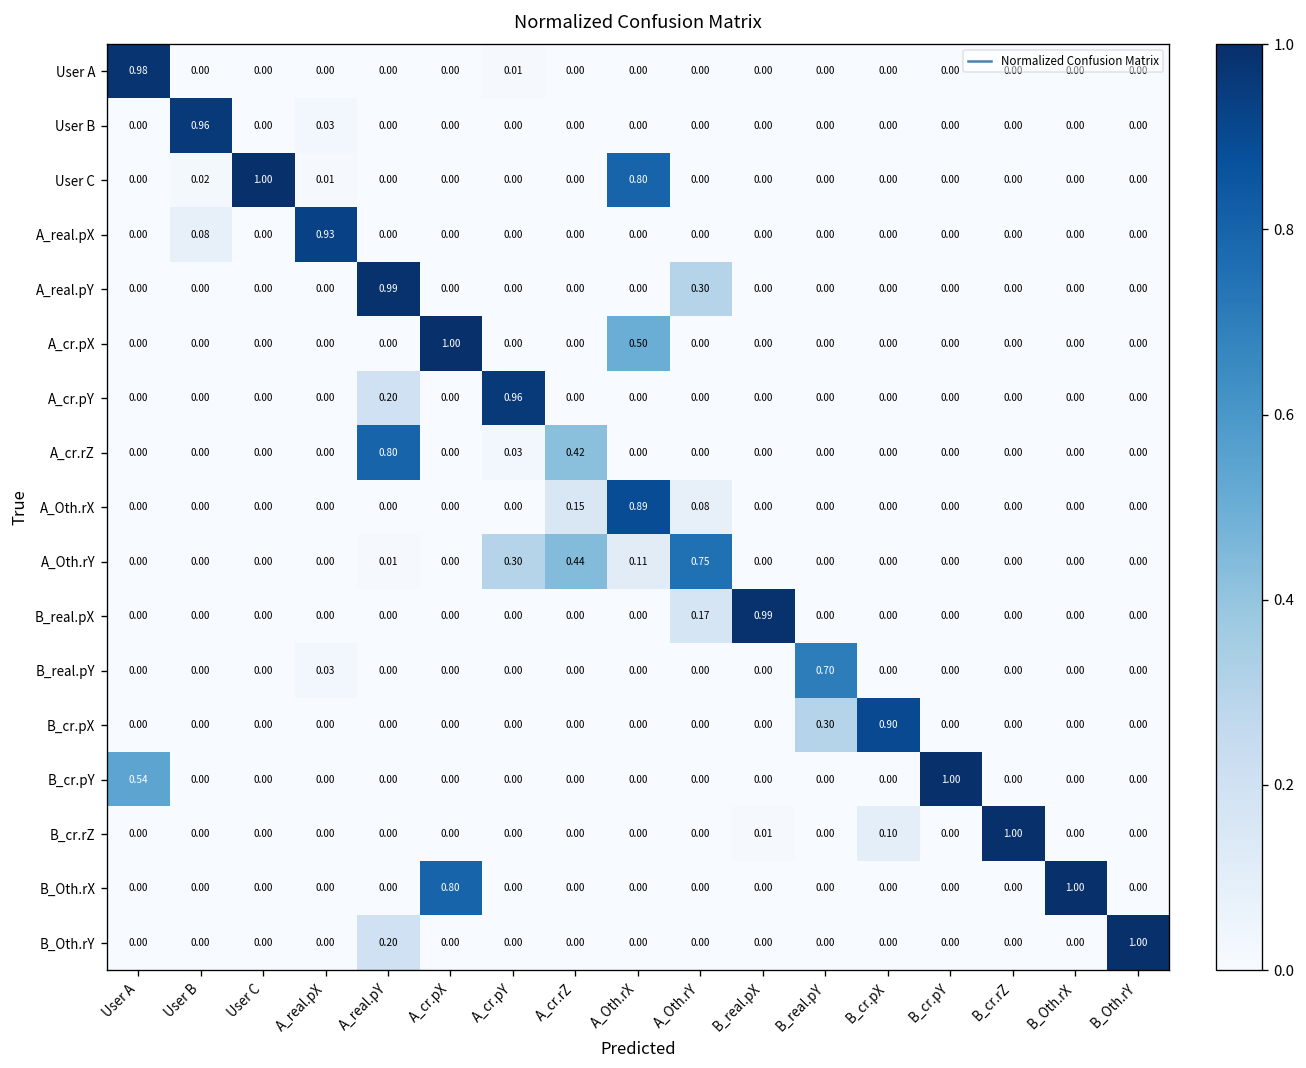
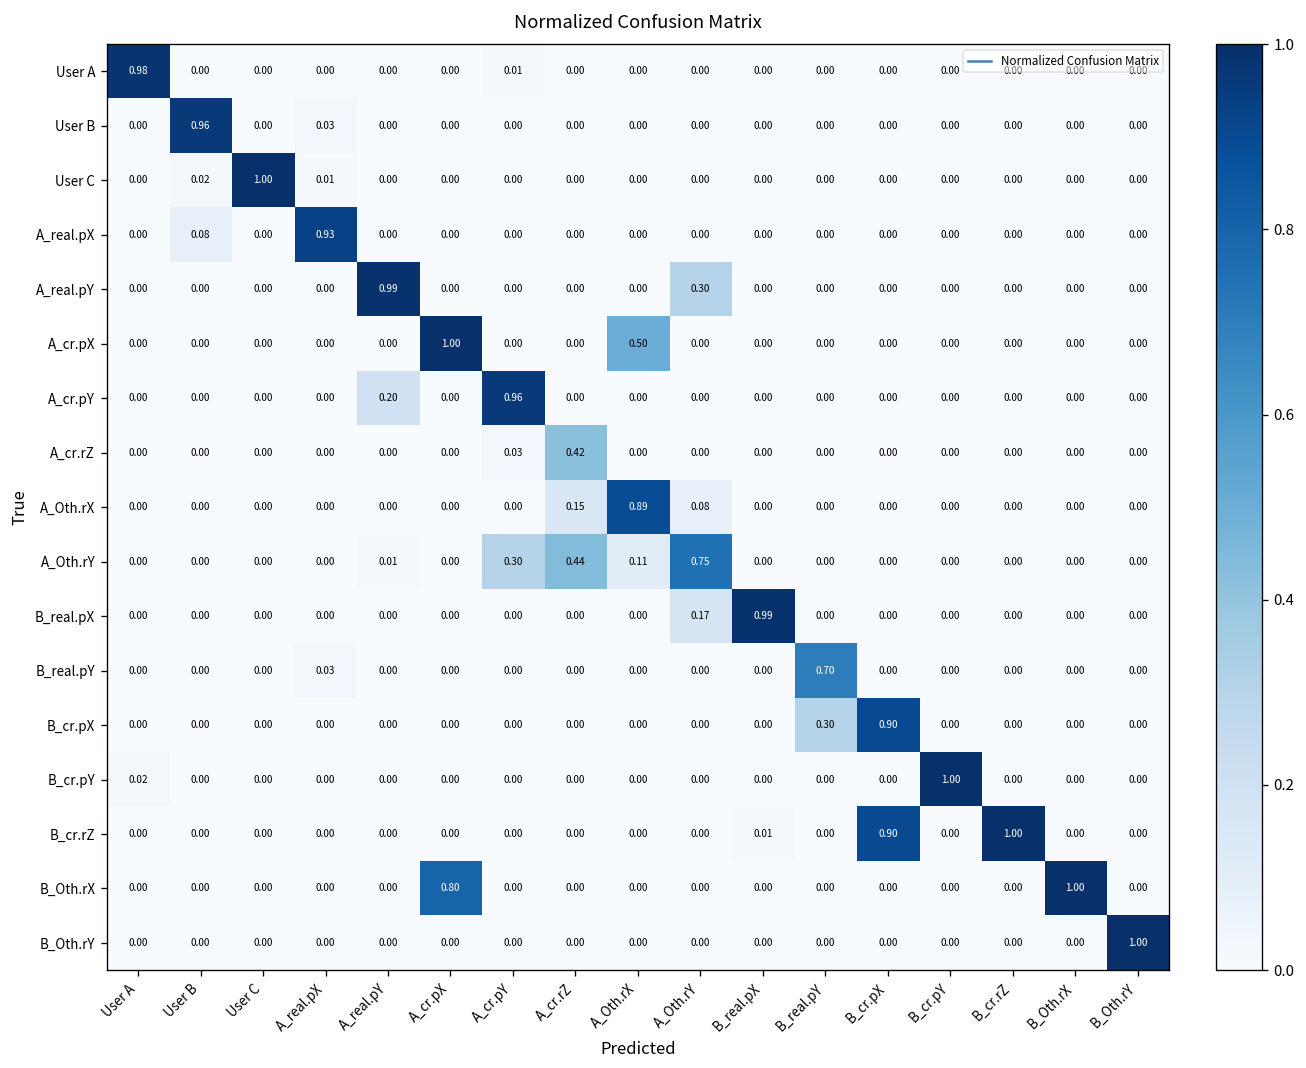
  {
    "User C": {
      "User A": 0.00,
      "User B": 0.02,
      "User C": 1.00,
      "A_real.pX": 0.01,
      "A_real.pY": 0.00,
      "A_cr.pX": 0.00,
      "A_cr.pY": 0.00,
      "A_cr.rZ": 0.00,
-     "A_Oth.rX": 0.80,
+     "A_Oth.rX": 0.00,
      "A_Oth.rY": 0.00,
      "B_real.pX": 0.00,
      "B_real.pY": 0.00,
      "B_cr.pX": 0.00,
      "B_cr.pY": 0.00,
      "B_cr.rZ": 0.00,
      "B_Oth.rX": 0.00,
      "B_Oth.rY": 0.00
    },
    "A_cr.rZ": {
      "User A": 0.00,
      "User B": 0.00,
      "User C": 0.00,
      "A_real.pX": 0.00,
-     "A_real.pY": 0.80,
+     "A_real.pY": 0.00,
      "A_cr.pX": 0.00,
      "A_cr.pY": 0.03,
      "A_cr.rZ": 0.42,
      "A_Oth.rX": 0.00,
      "A_Oth.rY": 0.00,
      "B_real.pX": 0.00,
      "B_real.pY": 0.00,
      "B_cr.pX": 0.00,
      "B_cr.pY": 0.00,
      "B_cr.rZ": 0.00,
      "B_Oth.rX": 0.00,
      "B_Oth.rY": 0.00
    },
    "B_cr.pY": {
-     "User A": 0.54,
+     "User A": 0.02,
      "User B": 0.00,
      "User C": 0.00,
      "A_real.pX": 0.00,
      "A_real.pY": 0.00,
      "A_cr.pX": 0.00,
      "A_cr.pY": 0.00,
      "A_cr.rZ": 0.00,
      "A_Oth.rX": 0.00,
      "A_Oth.rY": 0.00,
      "B_real.pX": 0.00,
      "B_real.pY": 0.00,
      "B_cr.pX": 0.00,
      "B_cr.pY": 1.00,
      "B_cr.rZ": 0.00,
      "B_Oth.rX": 0.00,
      "B_Oth.rY": 0.00
    },
    "B_cr.rZ": {
      "User A": 0.00,
      "User B": 0.00,
      "User C": 0.00,
      "A_real.pX": 0.00,
      "A_real.pY": 0.00,
      "A_cr.pX": 0.00,
      "A_cr.pY": 0.00,
      "A_cr.rZ": 0.00,
      "A_Oth.rX": 0.00,
      "A_Oth.rY": 0.00,
      "B_real.pX": 0.01,
      "B_real.pY": 0.00,
-     "B_cr.pX": 0.10,
+     "B_cr.pX": 0.90,
      "B_cr.pY": 0.00,
      "B_cr.rZ": 1.00,
      "B_Oth.rX": 0.00,
      "B_Oth.rY": 0.00
    },
    "B_Oth.rY": {
      "User A": 0.00,
      "User B": 0.00,
      "User C": 0.00,
      "A_real.pX": 0.00,
-     "A_real.pY": 0.20,
+     "A_real.pY": 0.00,
      "A_cr.pX": 0.00,
      "A_cr.pY": 0.00,
      "A_cr.rZ": 0.00,
      "A_Oth.rX": 0.00,
      "A_Oth.rY": 0.00,
      "B_real.pX": 0.00,
      "B_real.pY": 0.00,
      "B_cr.pX": 0.00,
      "B_cr.pY": 0.00,
      "B_cr.rZ": 0.00,
      "B_Oth.rX": 0.00,
      "B_Oth.rY": 1.00
    }
  }
